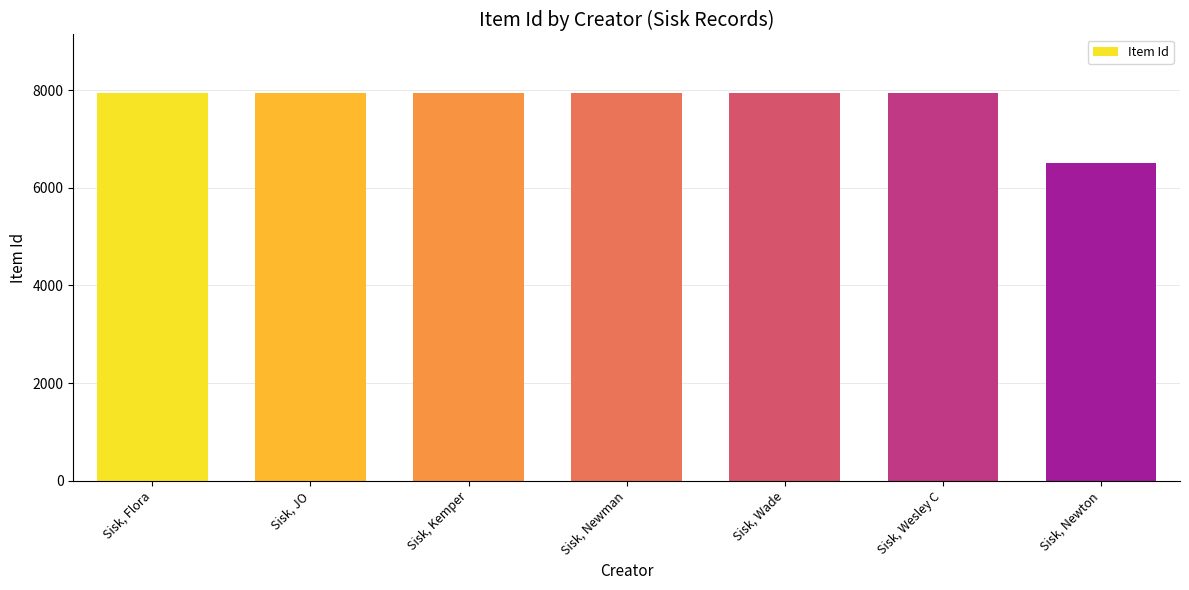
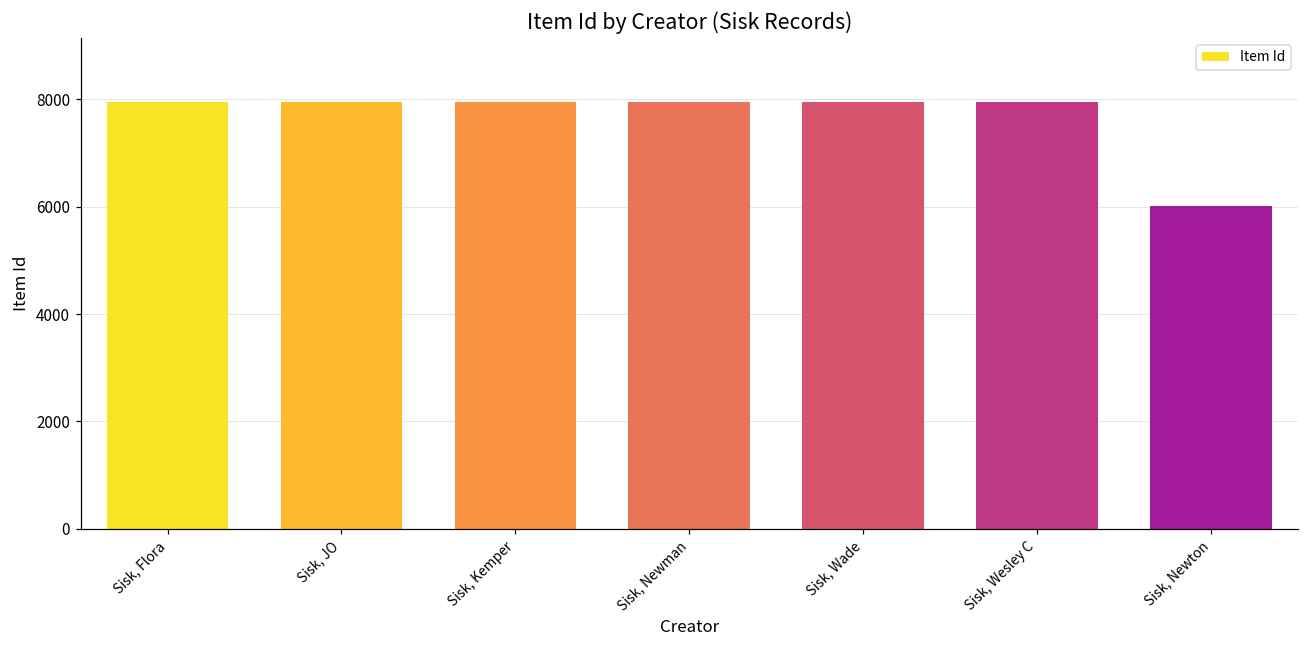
  {
    "Sisk, Flora": 8000,
    "Sisk, JO": 8000,
    "Sisk, Kemper": 7900,
    "Sisk, Newman": 7900,
    "Sisk, Wade": 7900,
    "Sisk, Wesley C": 7900,
-   "Sisk, Newton": 6500
+   "Sisk, Newton": 6000
  }
